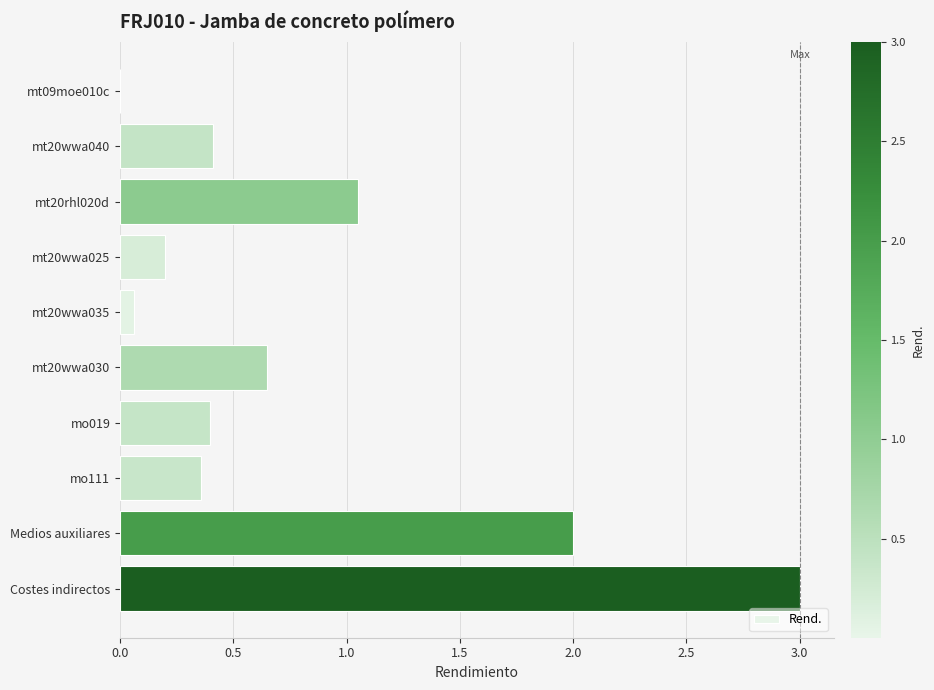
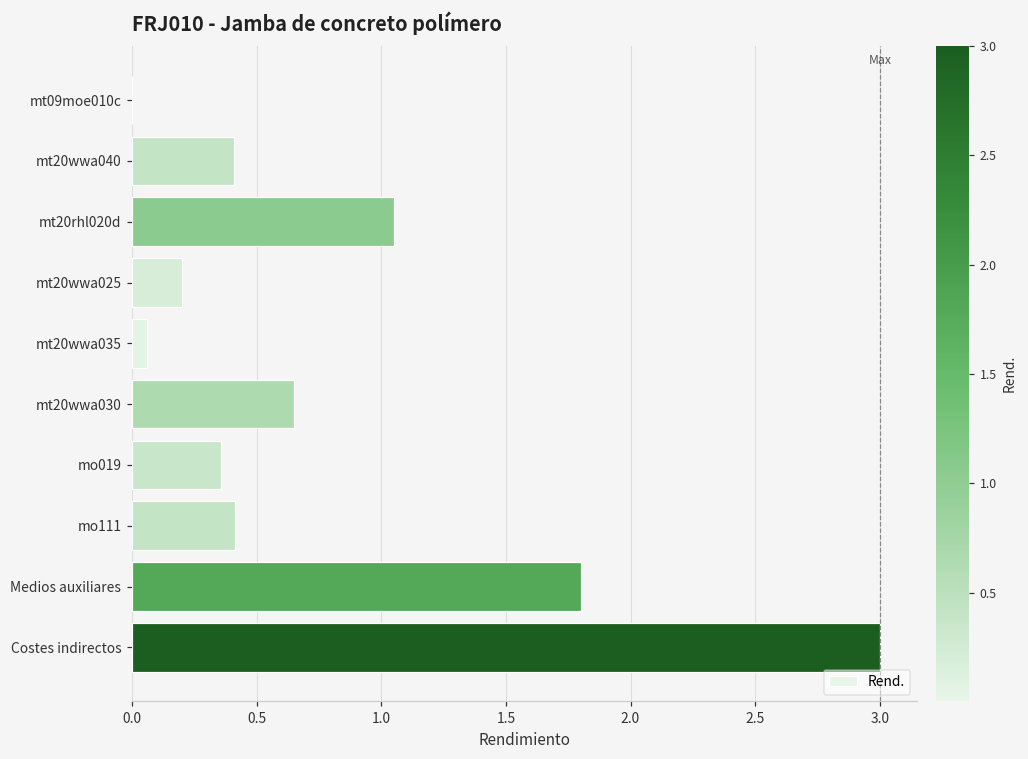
  {
    "mt20wwa040": 0.41,
    "mt20rhl020d": 1.05,
    "mt20wwa025": 0.20,
    "mt20wwa035": 0.06,
    "mt20wwa030": 0.65,
-   "mo019": 0.40,
-   "mo111": 0.36,
-   "Medios auxiliares": 2.0,
+   "mo019": 0.36,
+   "mo111": 0.41,
+   "Medios auxiliares": 1.8,
    "Costes indirectos": 3.00
  }
